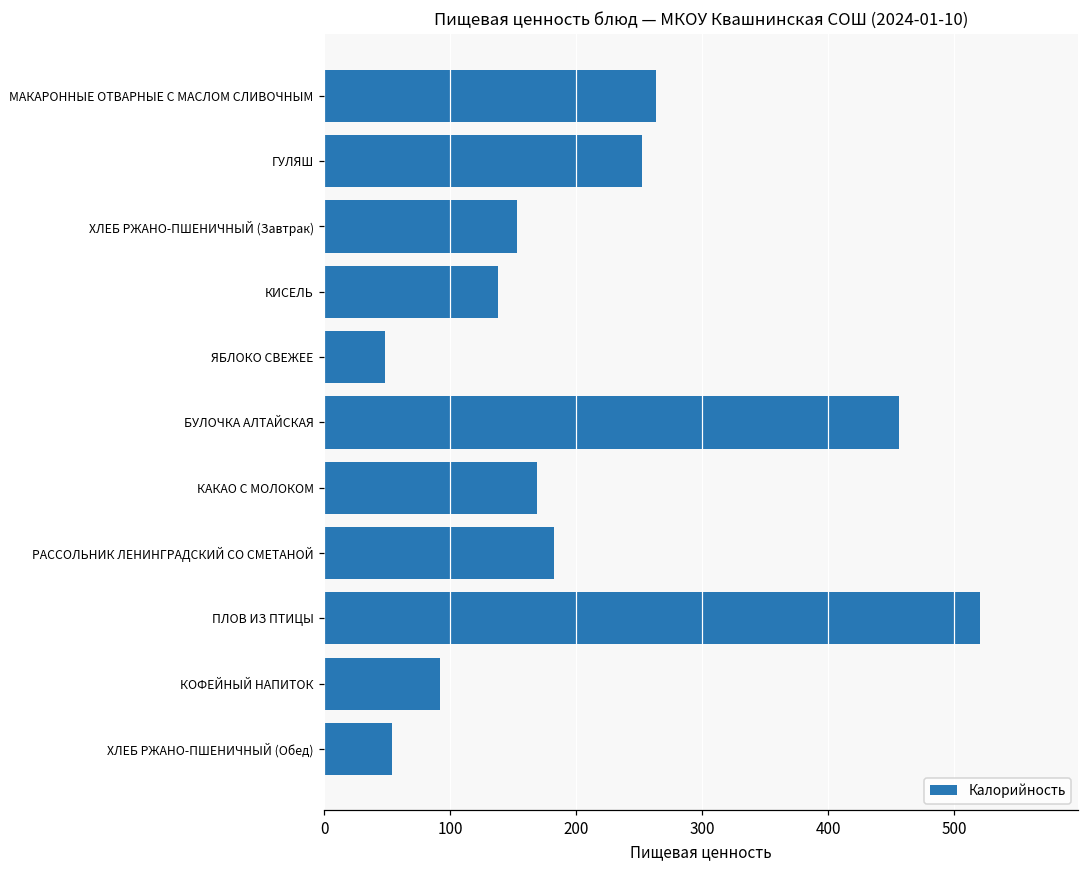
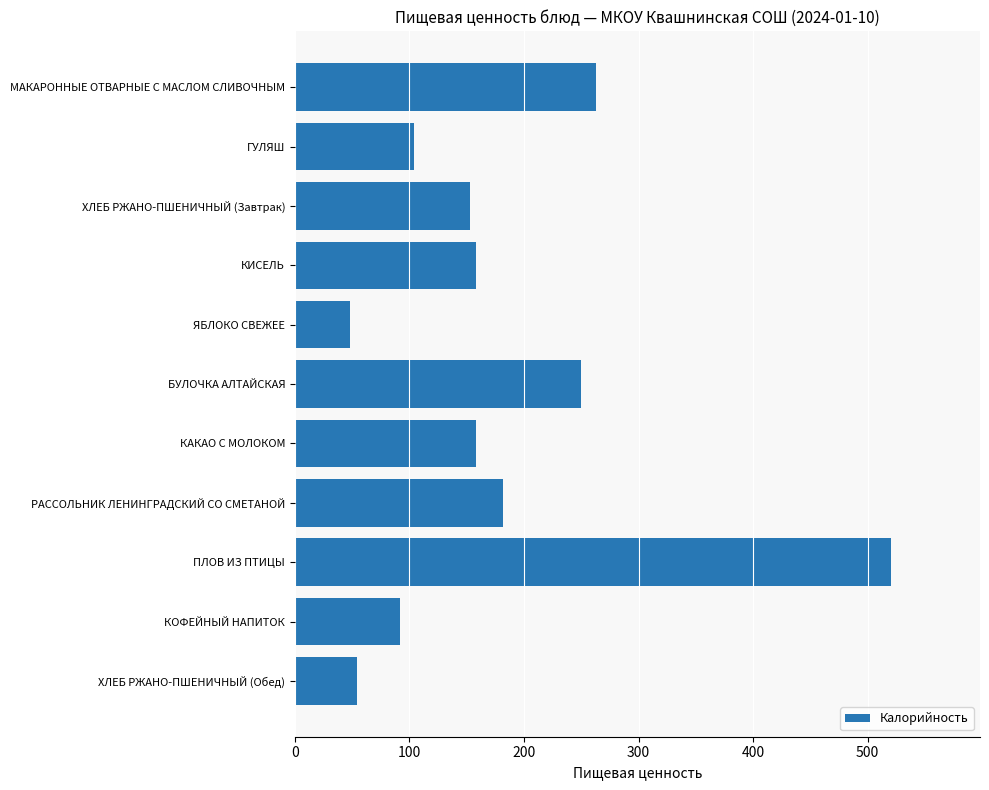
  {
    "МАКАРОННЫЕ ОТВАРНЫЕ С МАСЛОМ СЛИВОЧНЫМ": 263,
-   "ГУЛЯШ": 252,
+   "ГУЛЯШ": 104,
    "ХЛЕБ РЖАНО-ПШЕНИЧНЫЙ (Завтрак)": 153,
-   "КИСЕЛЬ": 138,
+   "КИСЕЛЬ": 158,
    "ЯБЛОКО СВЕЖЕЕ": 48,
-   "БУЛОЧКА АЛТАЙСКАЯ": 456,
-   "КАКАО С МОЛОКОМ": 169,
+   "БУЛОЧКА АЛТАЙСКАЯ": 250,
+   "КАКАО С МОЛОКОМ": 158,
    "РАССОЛЬНИК ЛЕНИНГРАДСКИЙ СО СМЕТАНОЙ": 182,
    "ПЛОВ ИЗ ПТИЦЫ": 520,
    "КОФЕЙНЫЙ НАПИТОК": 92,
    "ХЛЕБ РЖАНО-ПШЕНИЧНЫЙ (Обед)": 54
  }
